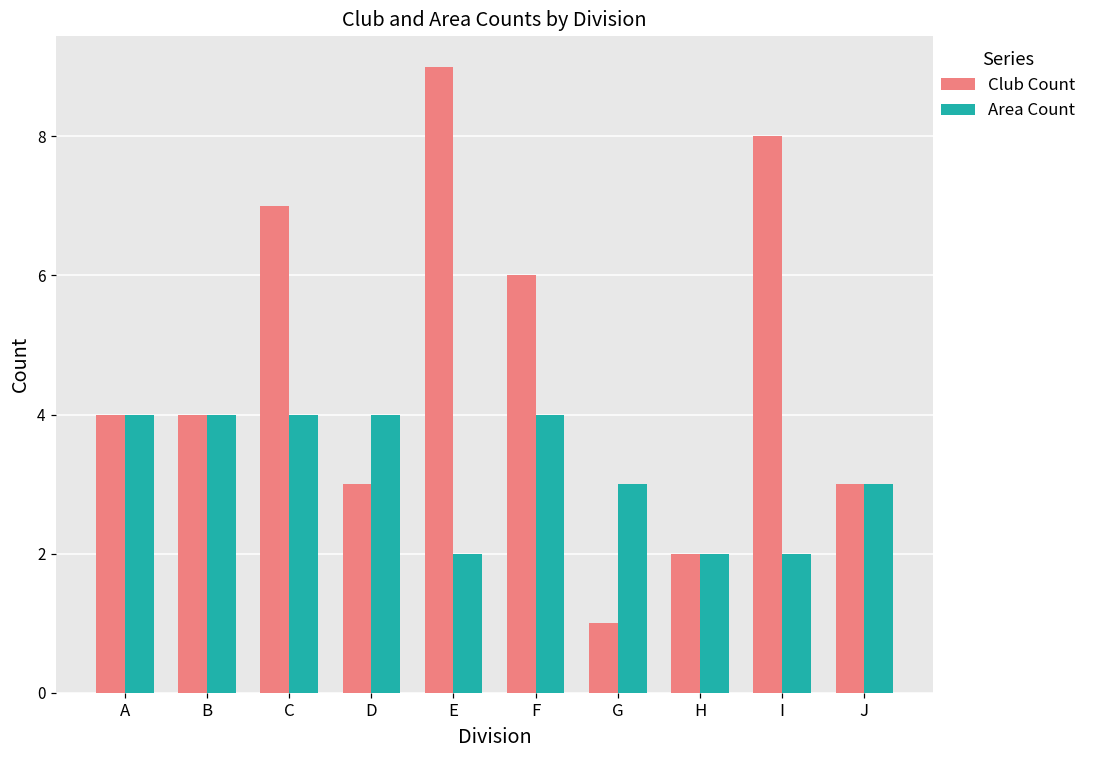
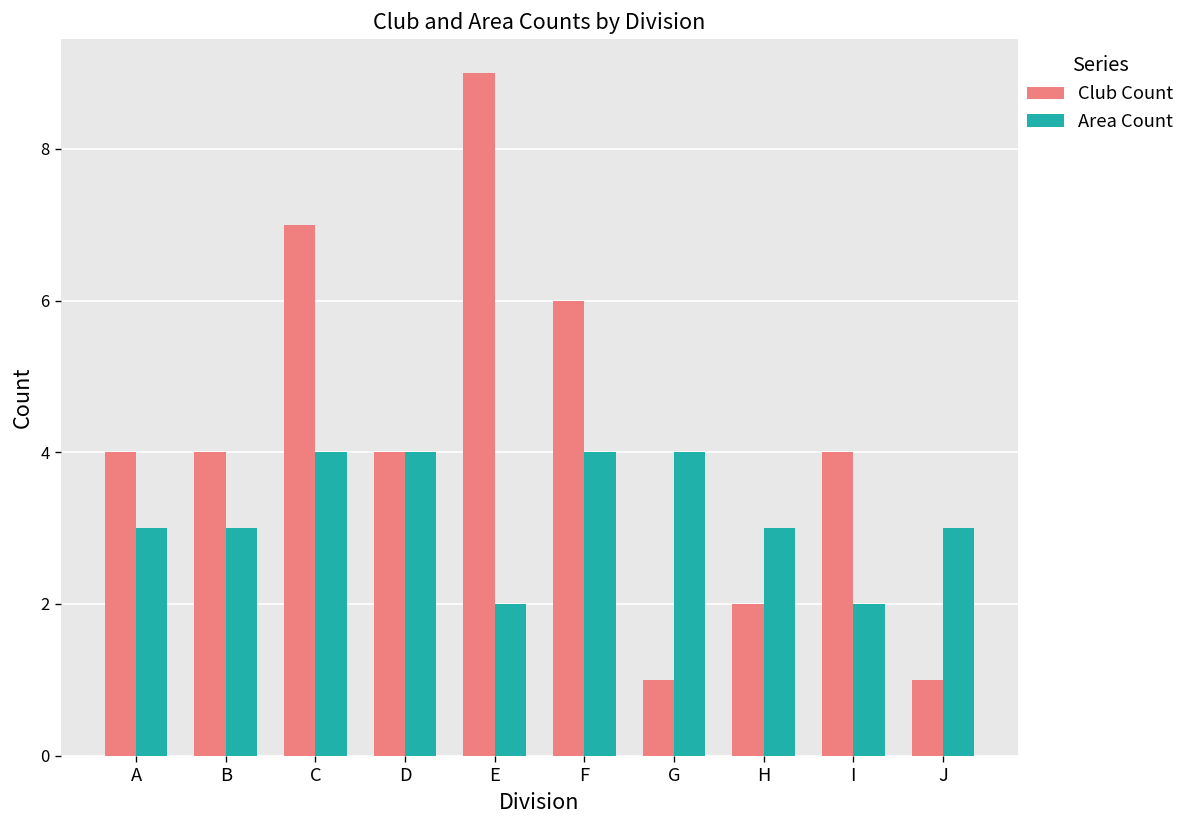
  {
    "Club Count": {
      "A": 4,
      "B": 4,
      "C": 7,
-     "D": 3,
+     "D": 4,
      "E": 9,
      "F": 6,
      "G": 1,
      "H": 2,
-     "I": 8,
-     "J": 3
+     "I": 4,
+     "J": 1
    },
    "Area Count": {
-     "A": 4,
-     "B": 4,
+     "A": 3,
+     "B": 3,
      "C": 4,
      "D": 4,
      "E": 2,
      "F": 4,
-     "G": 3,
-     "H": 2,
+     "G": 4,
+     "H": 3,
      "I": 2,
      "J": 3
    }
  }
